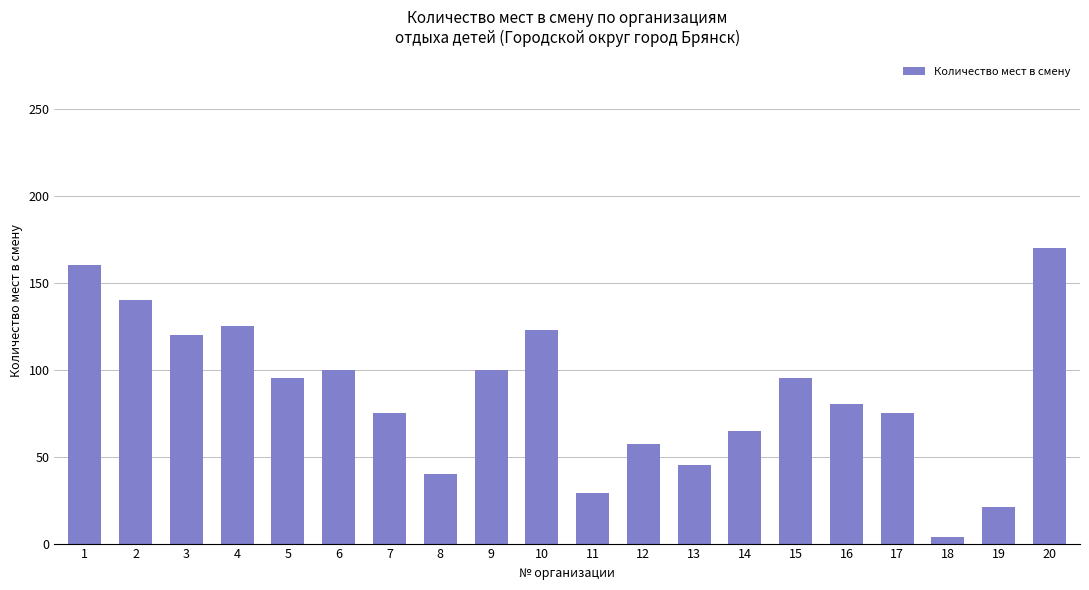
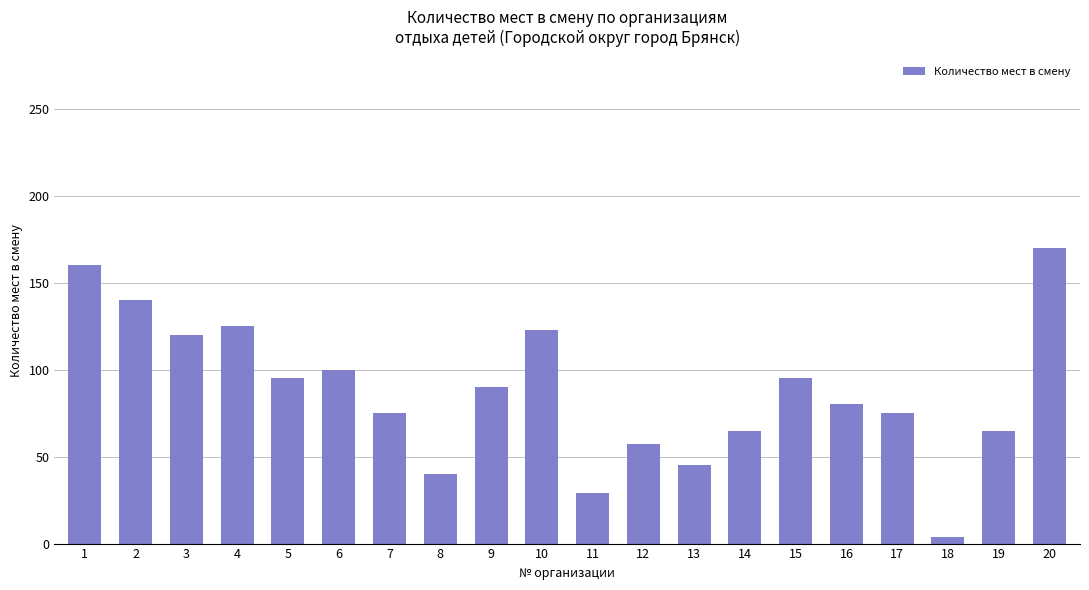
  {
    "1": 160,
    "2": 140,
    "3": 120,
    "4": 125,
    "5": 95,
    "6": 100,
    "7": 75,
    "8": 40,
-   "9": 100,
+   "9": 90,
    "10": 123,
    "11": 29,
    "12": 57,
    "13": 45,
    "14": 65,
    "15": 95,
    "16": 80,
    "17": 75,
    "18": 4,
-   "19": 21,
+   "19": 65,
    "20": 170
  }
